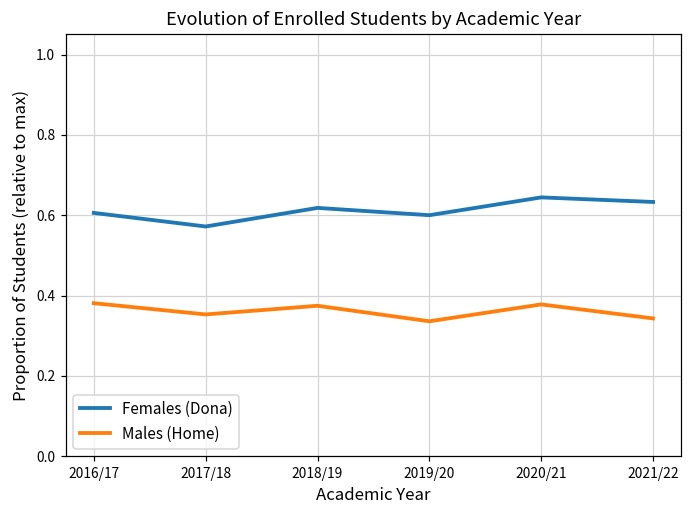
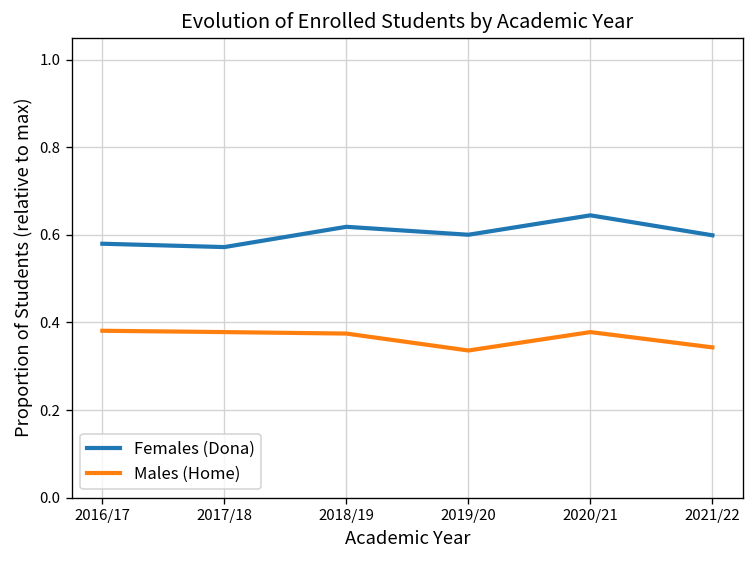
  {
    "Females (Dona)": {
-     "2016/17": 0.61,
+     "2016/17": 0.58,
      "2017/18": 0.57,
      "2018/19": 0.62,
      "2019/20": 0.60,
      "2020/21": 0.64,
-     "2021/22": 0.63
+     "2021/22": 0.60
    },
    "Males (Home)": {
      "2016/17": 0.38,
-     "2017/18": 0.35,
+     "2017/18": 0.38,
      "2018/19": 0.37,
      "2019/20": 0.34,
      "2020/21": 0.38,
      "2021/22": 0.34
    }
  }
